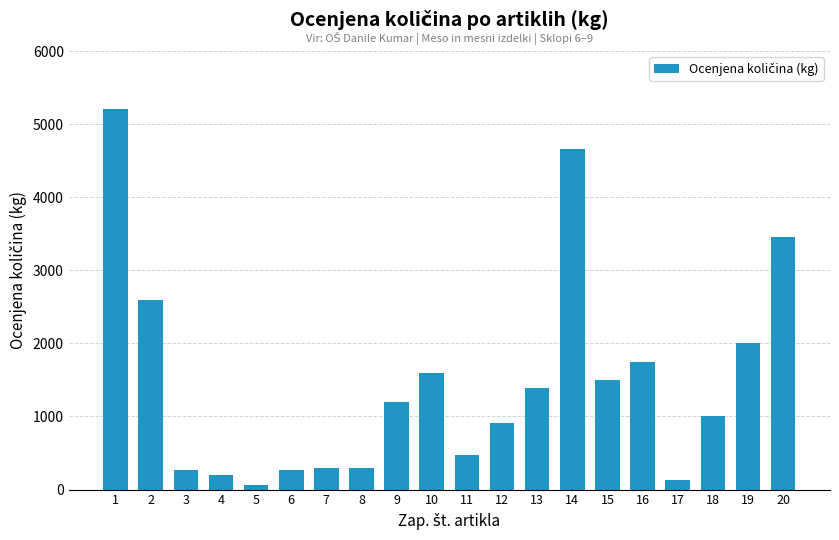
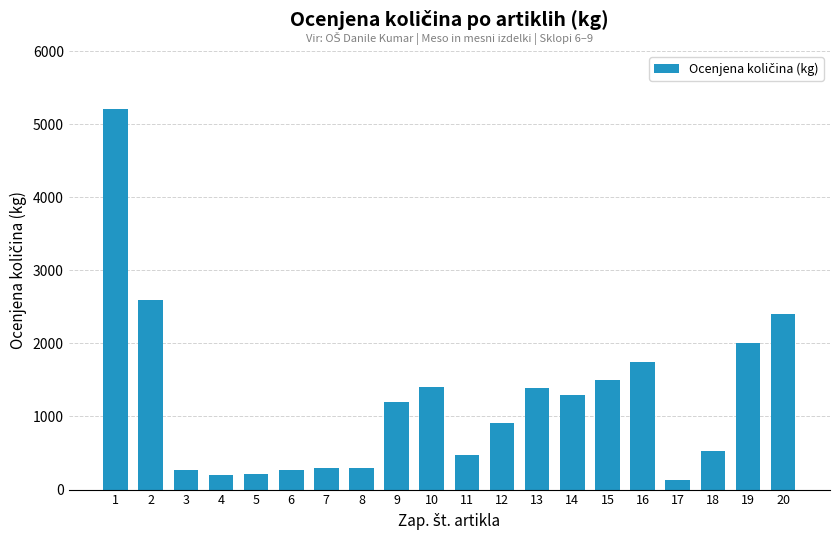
  {
    "1": 5200,
    "2": 2600,
    "3": 300,
    "4": 200,
-   "5": 100,
+   "5": 200,
    "6": 300,
    "7": 300,
    "8": 300,
    "9": 1200,
-   "10": 1600,
+   "10": 1400,
    "11": 500,
    "12": 900,
    "13": 1400,
-   "14": 4700,
+   "14": 1300,
    "15": 1500,
    "16": 1700,
    "17": 100,
-   "18": 1000,
+   "18": 500,
    "19": 2000,
-   "20": 3500
+   "20": 2400
  }
